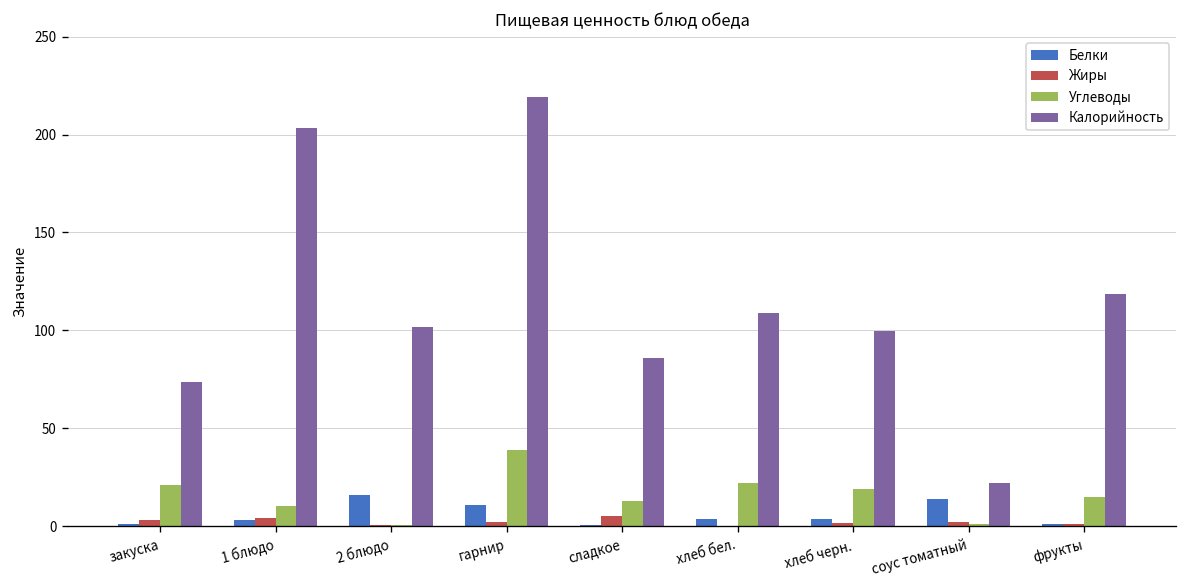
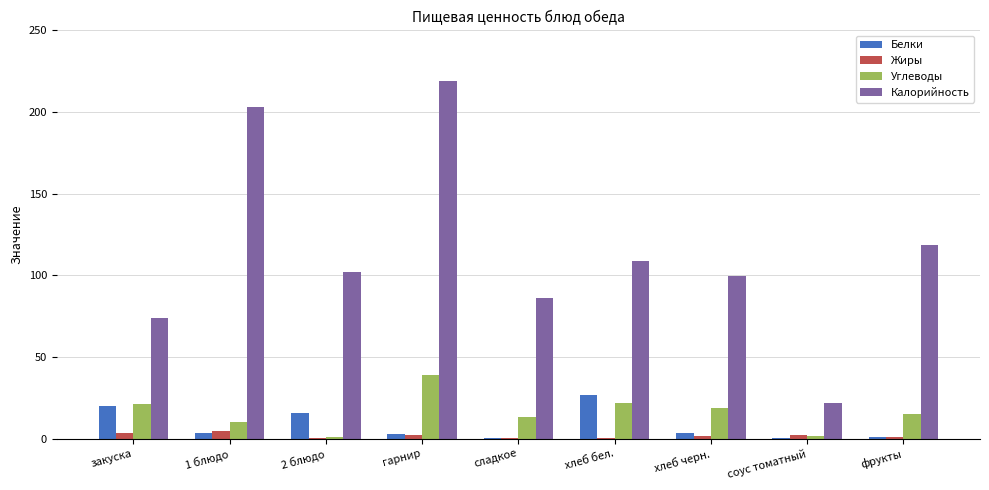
  {
    "Белки": {
-     "закуска": 1,
+     "закуска": 20,
      "1 блюдо": 3,
      "2 блюдо": 16,
-     "гарнир": 11,
-     "хлеб бел.": 4,
+     "гарнир": 3,
+     "хлеб бел.": 26,
      "хлеб черн.": 4,
-     "соус томатный": 14
+     "соус томатный": 0
    },
    "Жиры": {
      "закуска": 3,
      "1 блюдо": 5,
      "гарнир": 2,
-     "сладкое": 5,
+     "сладкое": 0,
      "соус томатный": 2
    },
    "Углеводы": {
      "закуска": 21,
      "1 блюдо": 10,
      "гарнир": 39,
      "сладкое": 13,
      "хлеб бел.": 22,
      "хлеб черн.": 19,
      "фрукты": 15
    },
    "Калорийность": {
      "закуска": 74,
      "1 блюдо": 203,
      "2 блюдо": 102,
      "гарнир": 219,
      "сладкое": 86,
      "хлеб бел.": 109,
      "хлеб черн.": 100,
      "соус томатный": 22,
      "фрукты": 119
    }
  }
